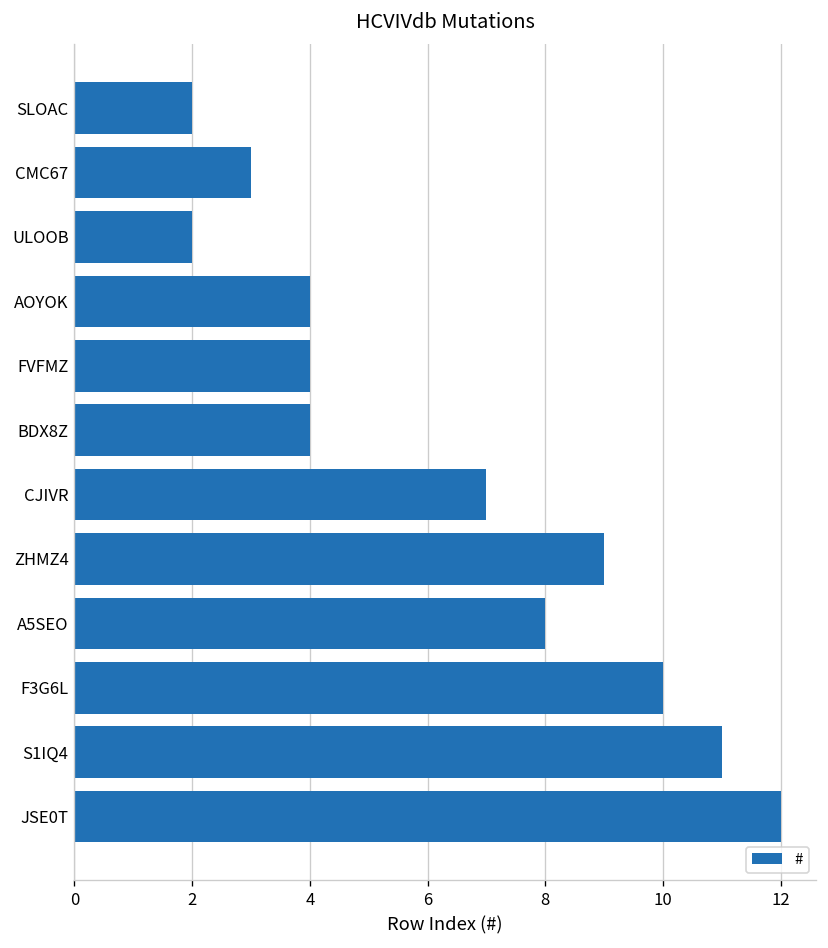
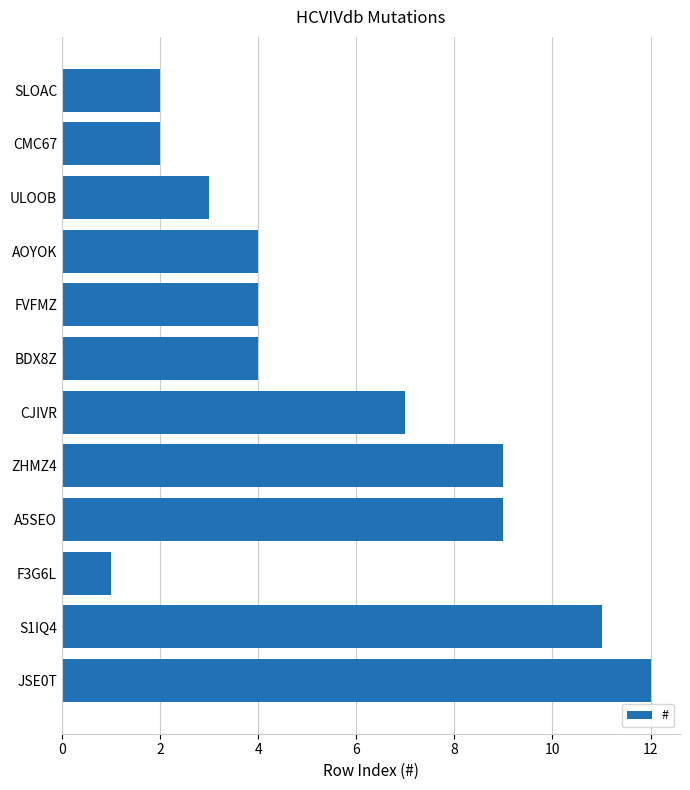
  {
    "SLOAC": 2,
-   "CMC67": 3,
-   "ULOOB": 2,
+   "CMC67": 2,
+   "ULOOB": 3,
    "AOYOK": 4,
    "FVFMZ": 4,
    "BDX8Z": 4,
    "CJIVR": 7,
    "ZHMZ4": 9,
-   "A5SEO": 8,
-   "F3G6L": 10,
+   "A5SEO": 9,
+   "F3G6L": 1,
    "S1IQ4": 11,
    "JSE0T": 12
  }
